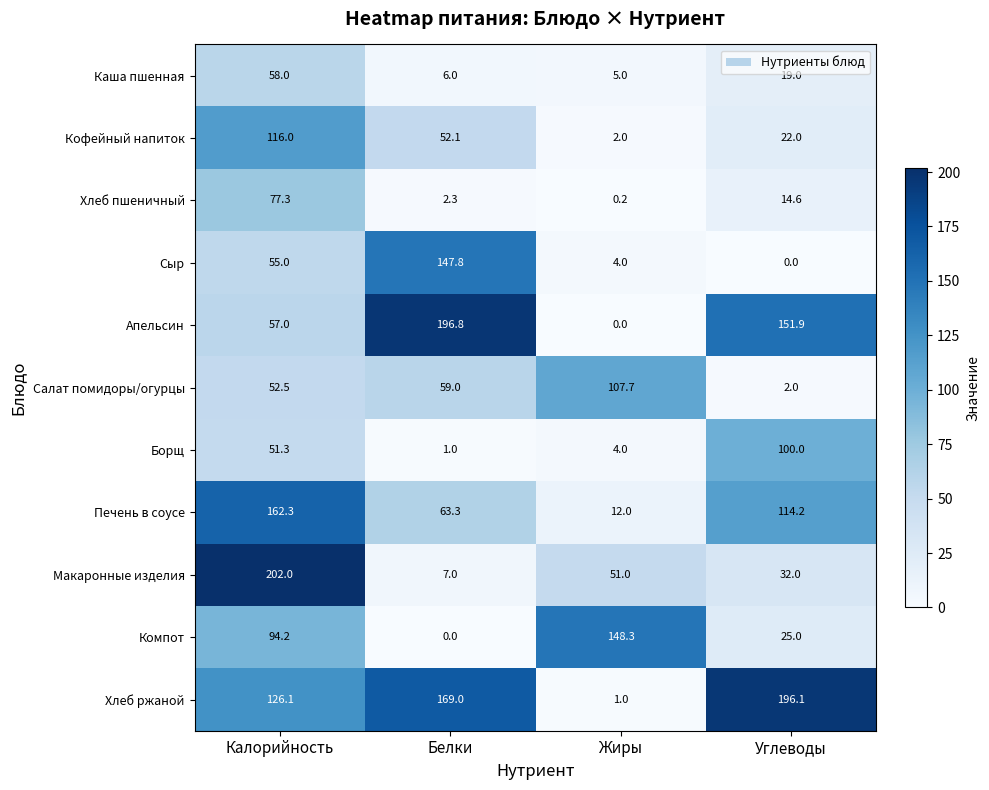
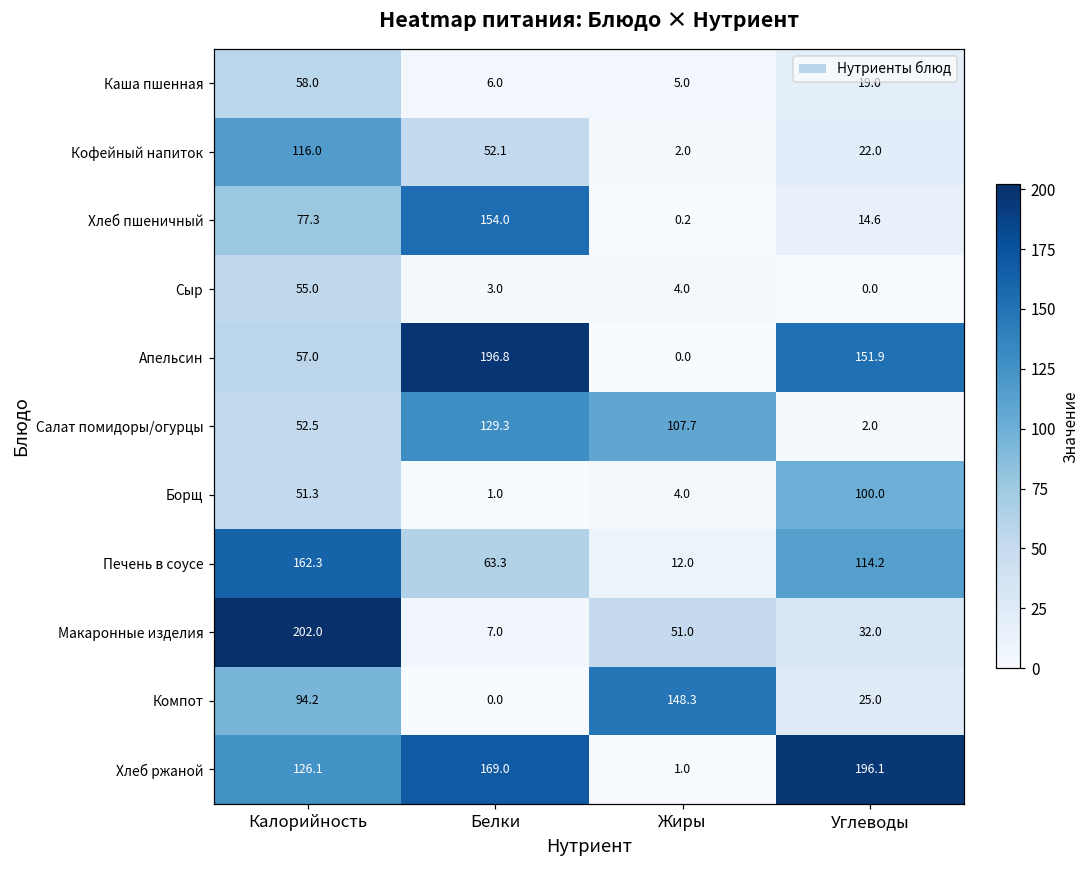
  {
    "Каша пшенная": {
      "Калорийность": 58.0,
      "Белки": 6.0,
      "Жиры": 5.0
    },
    "Кофейный напиток": {
      "Калорийность": 116.0,
      "Белки": 52.1,
      "Жиры": 2.0,
      "Углеводы": 22.0
    },
    "Хлеб пшеничный": {
      "Калорийность": 77.3,
-     "Белки": 2.3,
+     "Белки": 154.0,
      "Жиры": 0.2,
      "Углеводы": 14.6
    },
    "Сыр": {
      "Калорийность": 55.0,
-     "Белки": 147.8,
+     "Белки": 3.0,
      "Жиры": 4.0,
      "Углеводы": 0.0
    },
    "Апельсин": {
      "Калорийность": 57.0,
      "Белки": 196.8,
      "Жиры": 0.0,
      "Углеводы": 151.9
    },
    "Салат помидоры/огурцы": {
      "Калорийность": 52.5,
-     "Белки": 59.0,
+     "Белки": 129.3,
      "Жиры": 107.7,
      "Углеводы": 2.0
    },
    "Борщ": {
      "Калорийность": 51.3,
      "Белки": 1.0,
      "Жиры": 4.0,
      "Углеводы": 100.0
    },
    "Печень в соусе": {
      "Калорийность": 162.3,
      "Белки": 63.3,
      "Жиры": 12.0,
      "Углеводы": 114.2
    },
    "Макаронные изделия": {
      "Калорийность": 202.0,
      "Белки": 7.0,
      "Жиры": 51.0,
      "Углеводы": 32.0
    },
    "Компот": {
      "Калорийность": 94.2,
      "Белки": 0.0,
      "Жиры": 148.3,
      "Углеводы": 25.0
    },
    "Хлеб ржаной": {
      "Калорийность": 126.1,
      "Белки": 169.0,
      "Жиры": 1.0,
      "Углеводы": 196.1
    }
  }
